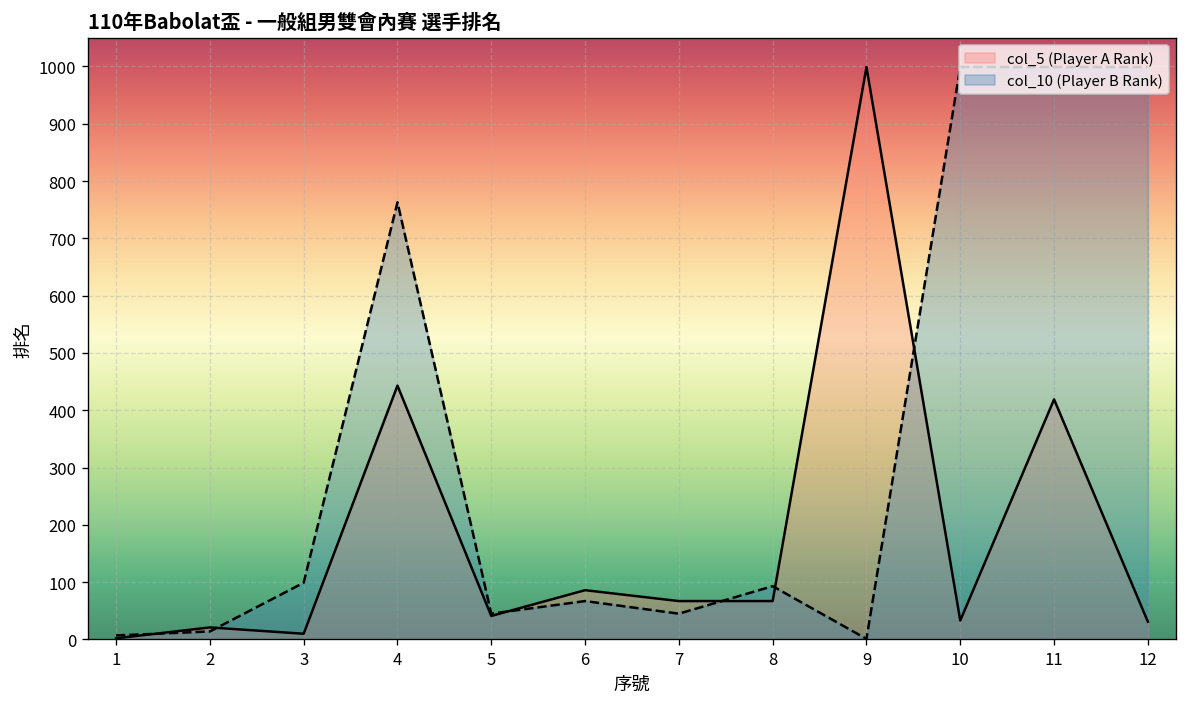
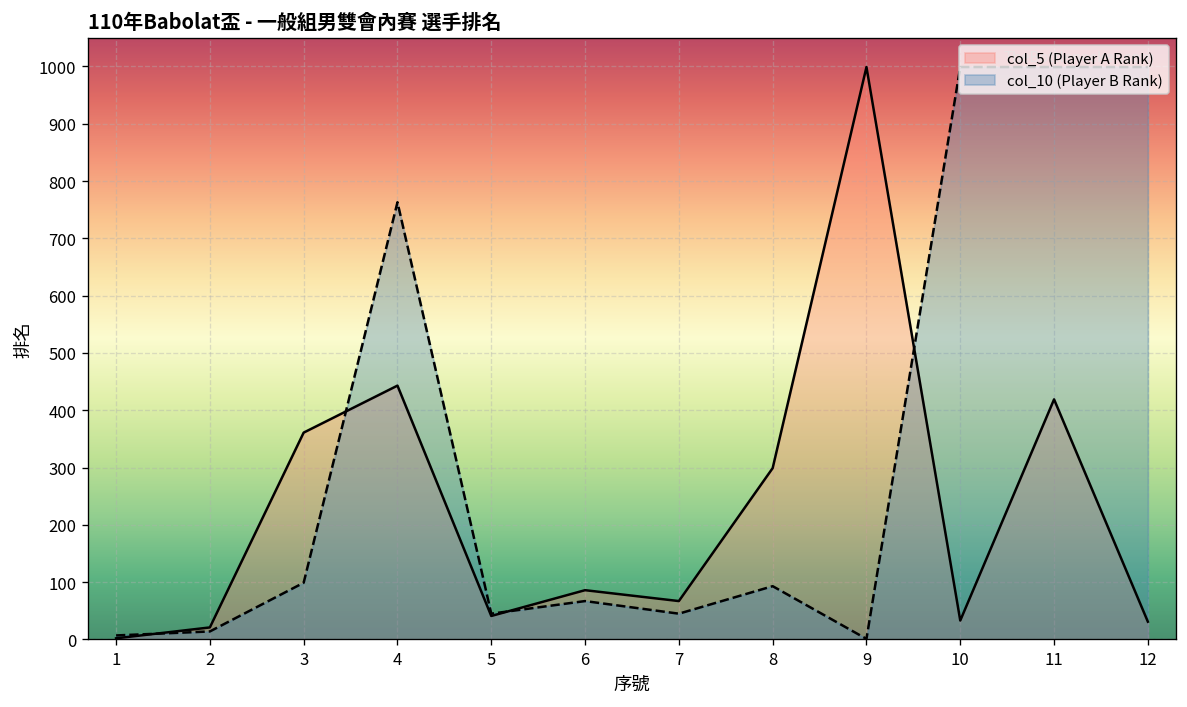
  {
    "col_5 (Player A Rank)": {
      "2": 20,
-     "3": 10,
+     "3": 360,
      "4": 440,
      "6": 90,
      "7": 70,
-     "8": 70,
+     "8": 300,
      "9": 1000,
      "10": 30,
      "11": 420,
      "12": 30
    },
    "col_10 (Player B Rank)": {
      "2": 10,
      "3": 100,
      "4": 760,
      "6": 70,
      "7": 50,
      "8": 90,
      "9": 0
    }
  }
